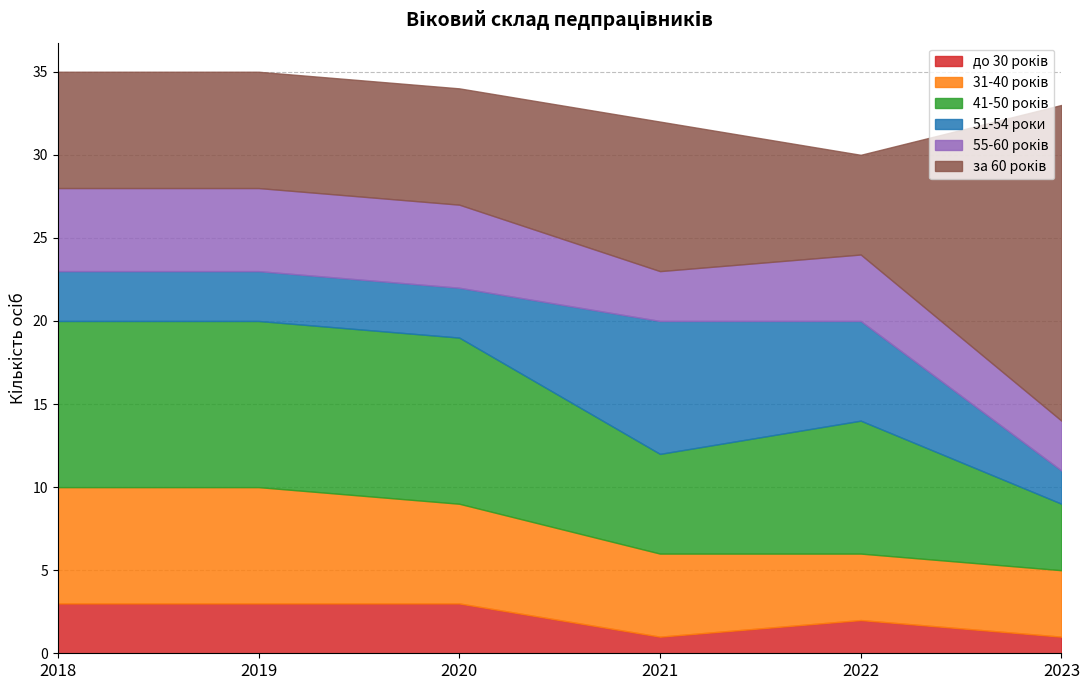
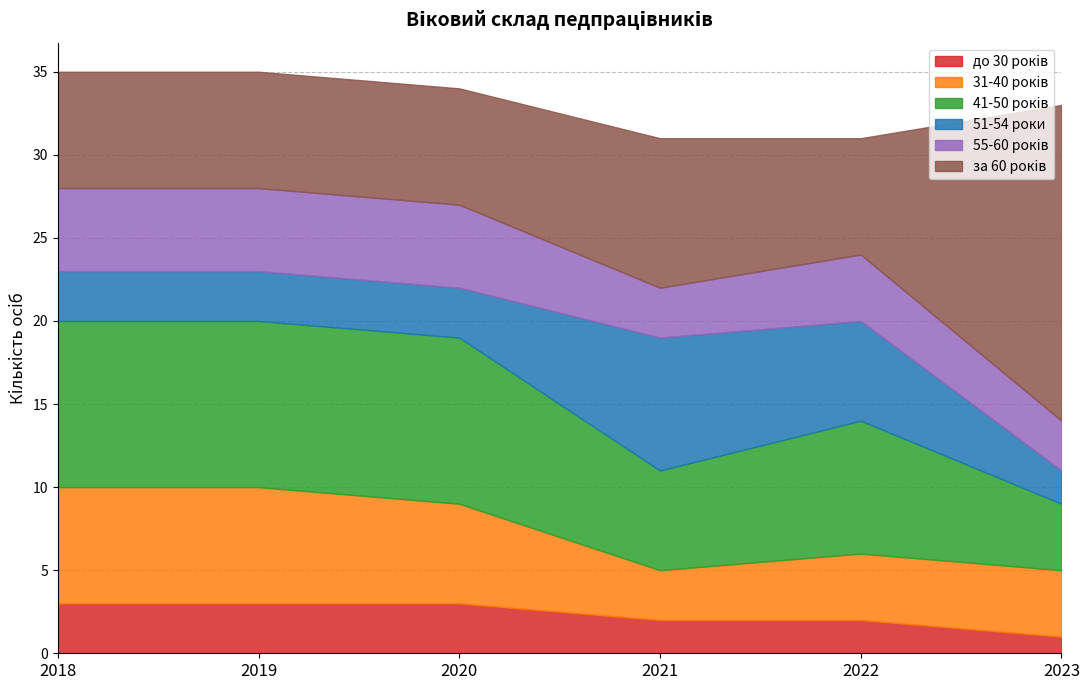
  {
    "до 30 років": {
      "2018": 3,
      "2019": 3,
      "2020": 3,
-     "2021": 1,
+     "2021": 2,
      "2022": 2,
      "2023": 1
    },
    "31-40 років": {
-     "2021": 5
+     "2021": 3
    },
    "41-50 років": {
      "2018": 10,
      "2019": 10,
      "2020": 10,
      "2021": 6,
      "2022": 8,
      "2023": 4
    },
    "51-54 роки": {
      "2018": 3,
      "2019": 3,
      "2020": 3,
      "2021": 8,
      "2022": 6,
      "2023": 2
    },
    "55-60 років": {
      "2018": 5,
      "2019": 5,
      "2020": 5,
      "2021": 3,
      "2022": 4,
      "2023": 3
    },
    "за 60 років": {
      "2018": 7,
      "2019": 7,
      "2020": 7,
      "2021": 9,
-     "2022": 6,
+     "2022": 7,
      "2023": 19
    }
  }
